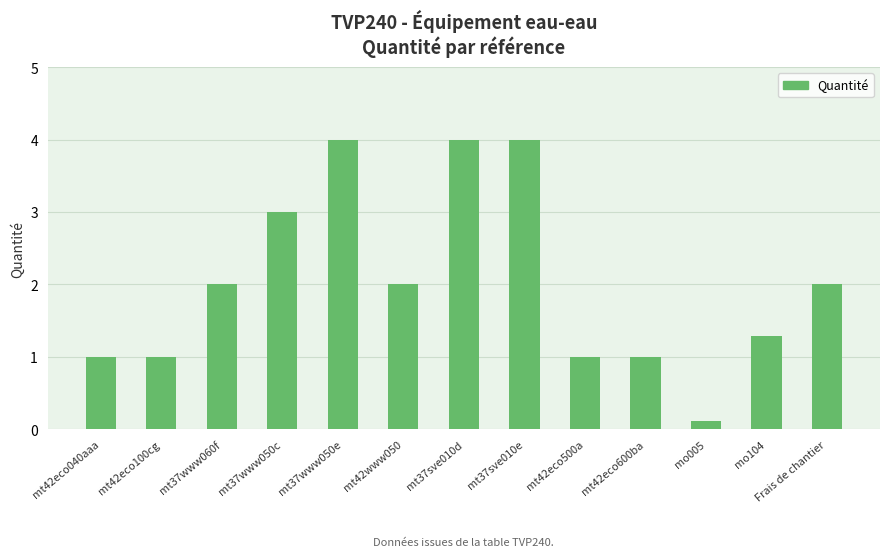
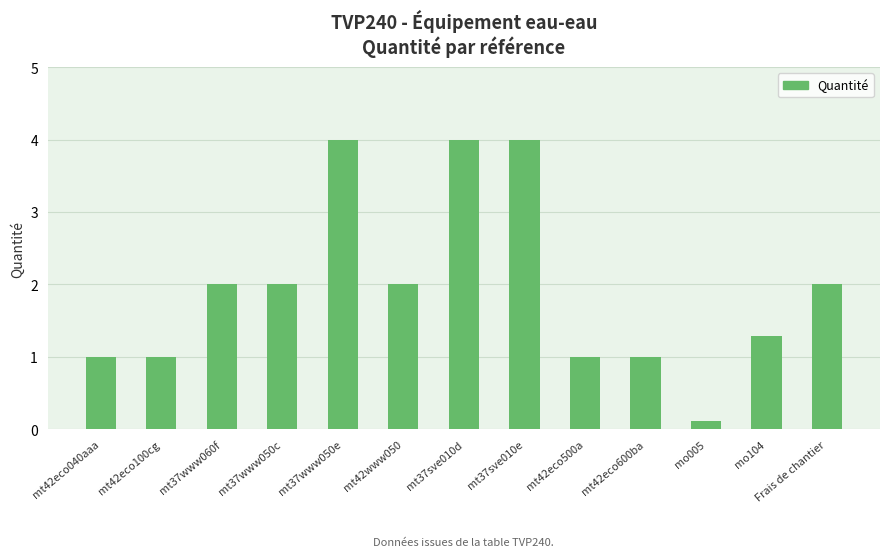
  {
    "mt42eco040aaa": 1,
    "mt42eco100cg": 1,
    "mt37www060f": 2,
-   "mt37www050c": 3,
+   "mt37www050c": 2,
    "mt37www050e": 4,
    "mt42www050": 2,
    "mt37sve010d": 4,
    "mt37sve010e": 4,
    "mt42eco500a": 1,
    "mt42eco600ba": 1,
    "mo005": 0.1,
    "mo104": 1.3,
    "Frais de chantier": 2
  }
